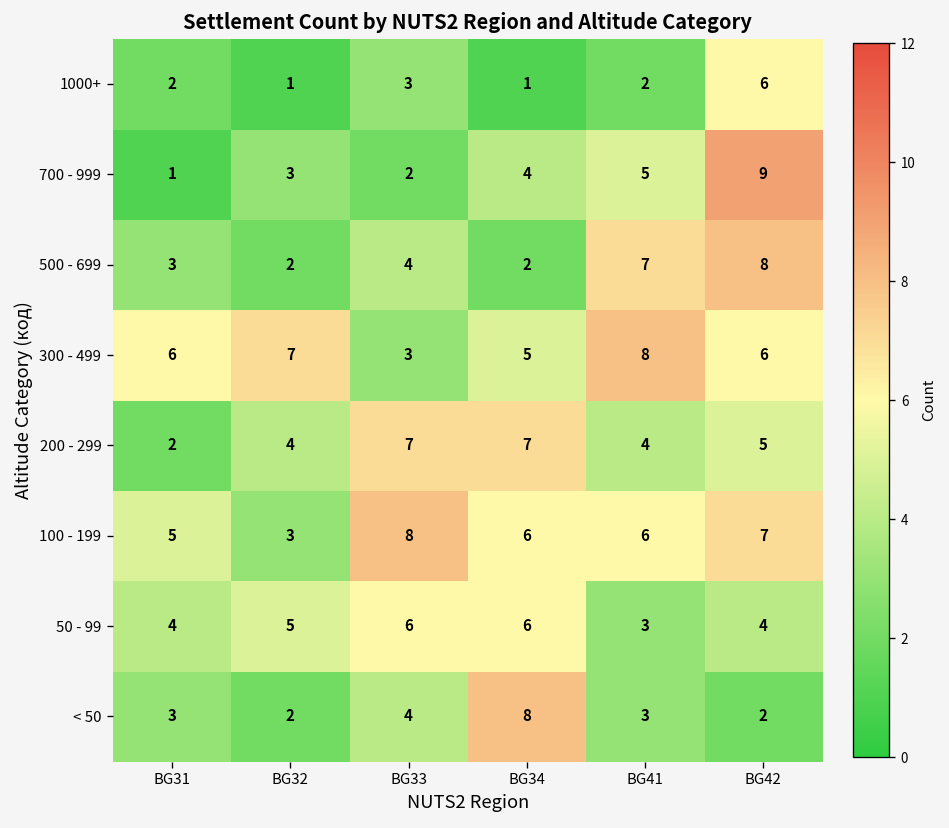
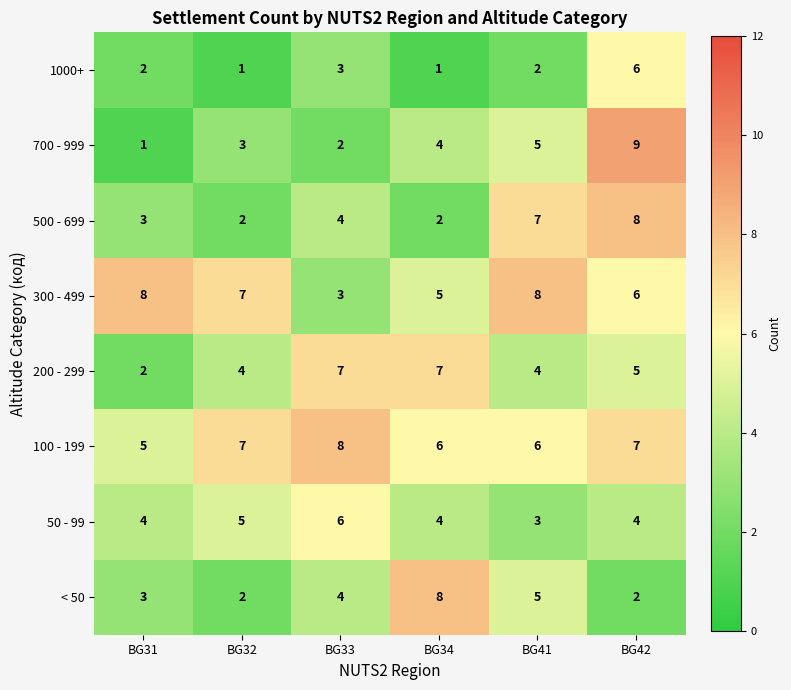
  {
    "1000+": {
      "BG31": 2,
      "BG32": 1,
      "BG33": 3,
      "BG34": 1,
      "BG41": 2,
      "BG42": 6
    },
    "700 - 999": {
      "BG31": 1,
      "BG32": 3,
      "BG33": 2,
      "BG34": 4,
      "BG41": 5,
      "BG42": 9
    },
    "500 - 699": {
      "BG31": 3,
      "BG32": 2,
      "BG33": 4,
      "BG34": 2,
      "BG41": 7,
      "BG42": 8
    },
    "300 - 499": {
-     "BG31": 6,
+     "BG31": 8,
      "BG32": 7,
      "BG33": 3,
      "BG34": 5,
      "BG41": 8,
      "BG42": 6
    },
    "200 - 299": {
      "BG31": 2,
      "BG32": 4,
      "BG33": 7,
      "BG34": 7,
      "BG41": 4,
      "BG42": 5
    },
    "100 - 199": {
      "BG31": 5,
-     "BG32": 3,
+     "BG32": 7,
      "BG33": 8,
      "BG34": 6,
      "BG41": 6,
      "BG42": 7
    },
    "50 - 99": {
      "BG31": 4,
      "BG32": 5,
      "BG33": 6,
-     "BG34": 6,
+     "BG34": 4,
      "BG41": 3,
      "BG42": 4
    },
    "< 50": {
      "BG31": 3,
      "BG32": 2,
      "BG33": 4,
      "BG34": 8,
-     "BG41": 3,
+     "BG41": 5,
      "BG42": 2
    }
  }
